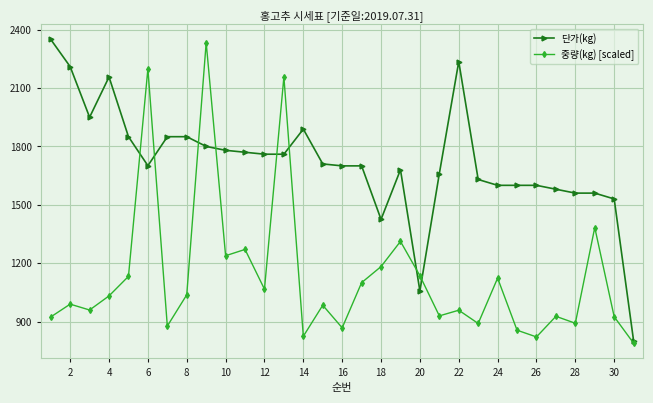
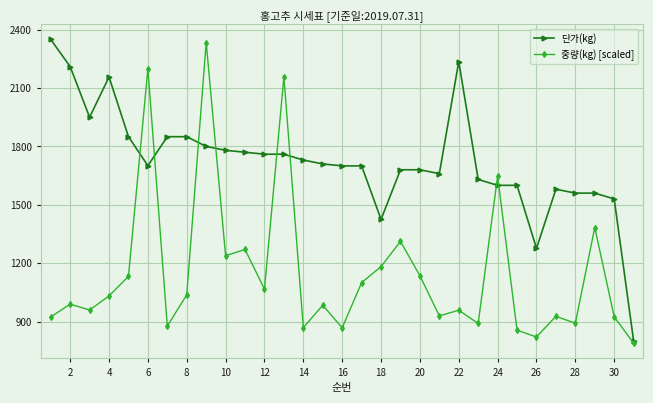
  {
    "단가(kg)": {
      "2": 2210,
      "4": 2160,
      "6": 1700,
      "8": 1850,
      "10": 1780,
      "12": 1760,
-     "14": 1890,
+     "14": 1730,
      "16": 1700,
      "18": 1430,
-     "20": 1060,
+     "20": 1680,
      "22": 2240,
      "24": 1600,
-     "26": 1600,
+     "26": 1280,
      "28": 1560,
      "30": 1530
    },
    "중량(kg) [scaled]": {
      "2": 990,
      "4": 1030,
      "6": 2200,
      "8": 1040,
      "10": 1240,
      "12": 1070,
-     "14": 820,
+     "14": 870,
      "16": 870,
      "18": 1180,
      "20": 1140,
      "22": 960,
-     "24": 1120,
+     "24": 1650,
      "26": 820,
      "28": 890,
      "30": 920
    }
  }
